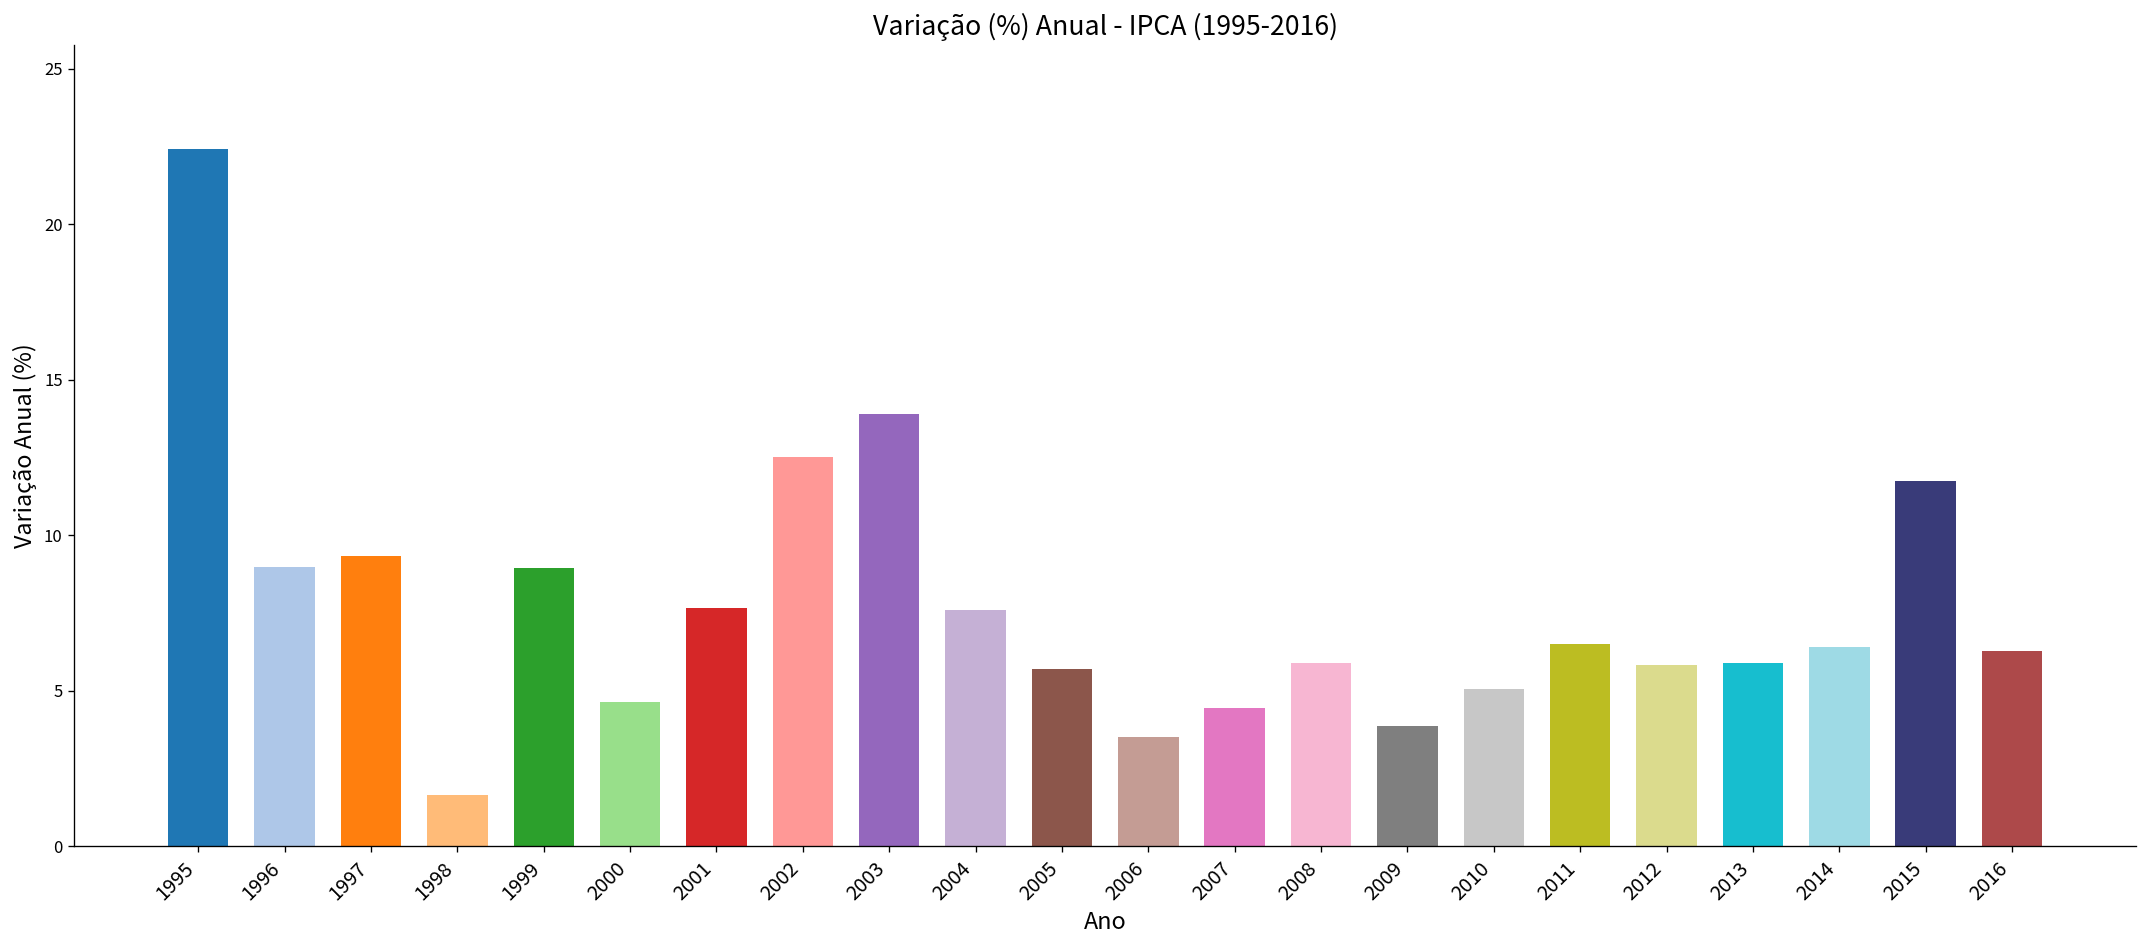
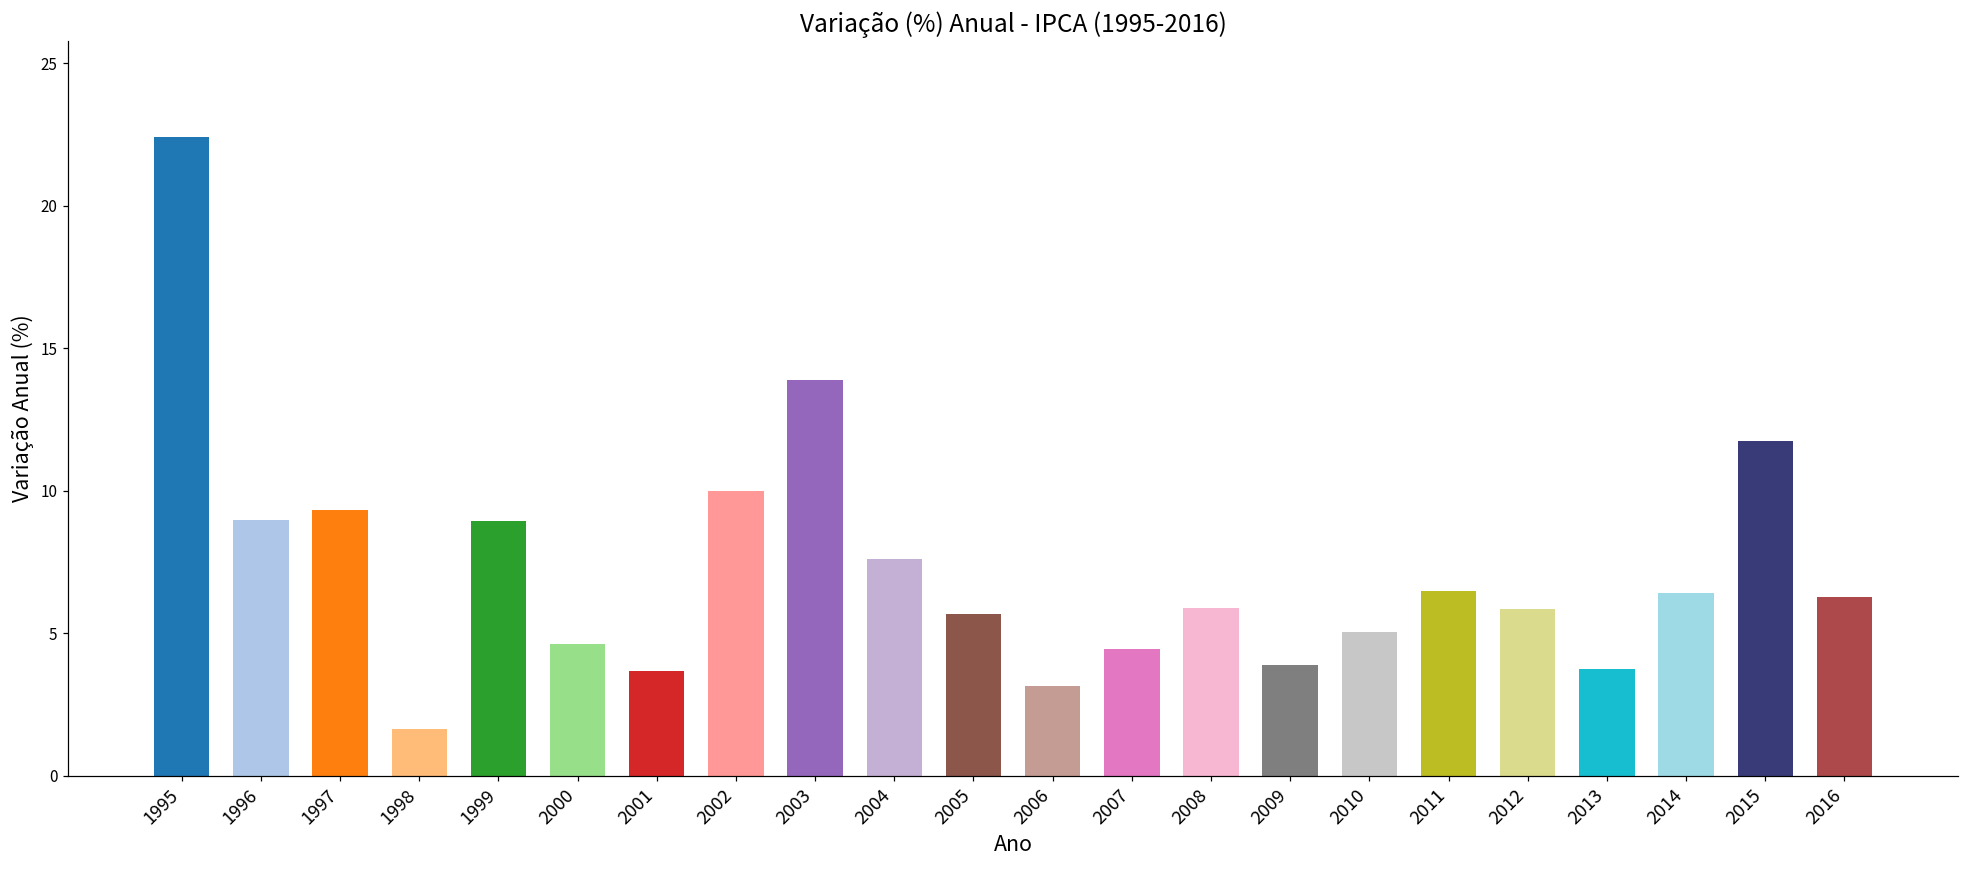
  {
    "1995": 22.4,
    "1996": 9.0,
    "1997": 9.3,
    "1998": 1.7,
    "1999": 8.9,
    "2000": 4.6,
-   "2001": 7.7,
-   "2002": 12.5,
+   "2001": 3.7,
+   "2002": 10.0,
    "2003": 13.9,
    "2004": 7.6,
    "2005": 5.7,
-   "2006": 3.5,
+   "2006": 3.1,
    "2007": 4.5,
    "2008": 5.9,
    "2009": 3.9,
    "2010": 5.1,
    "2011": 6.5,
    "2012": 5.8,
-   "2013": 5.9,
+   "2013": 3.8,
    "2014": 6.4,
    "2015": 11.8,
    "2016": 6.3
  }
